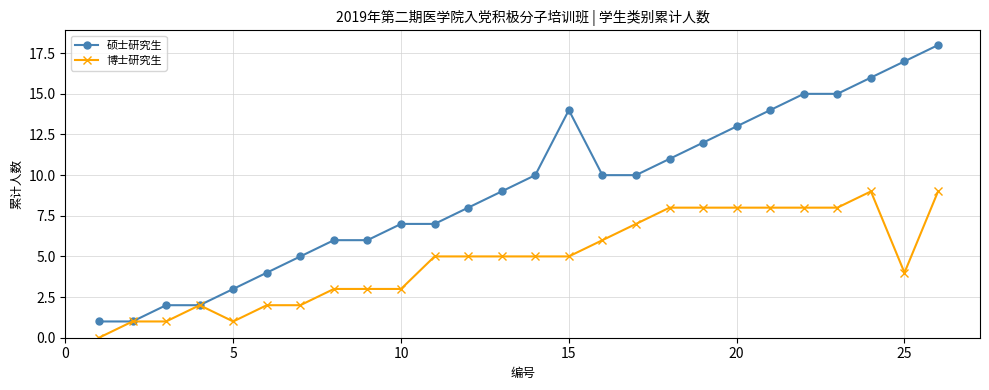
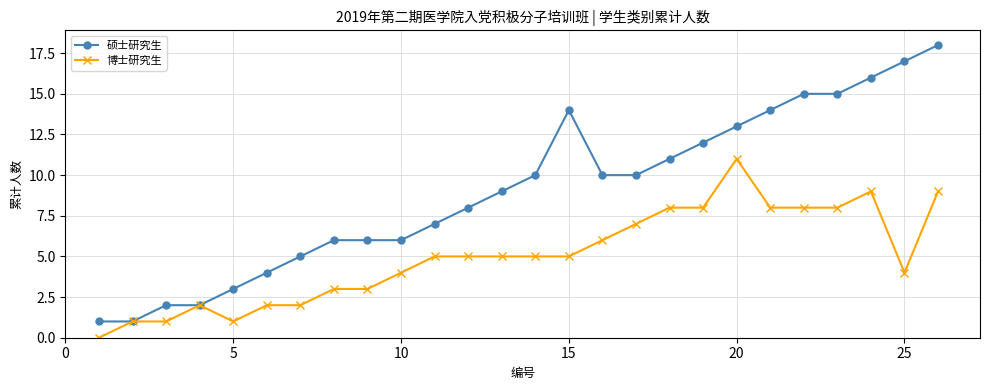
  {
    "硕士研究生": {
      "5": 3,
-     "10": 7,
+     "10": 6,
      "15": 14,
      "20": 13,
      "25": 17
    },
    "博士研究生": {
      "5": 1,
-     "10": 3,
+     "10": 4,
      "15": 5,
-     "20": 8,
+     "20": 11,
      "25": 4
    }
  }
